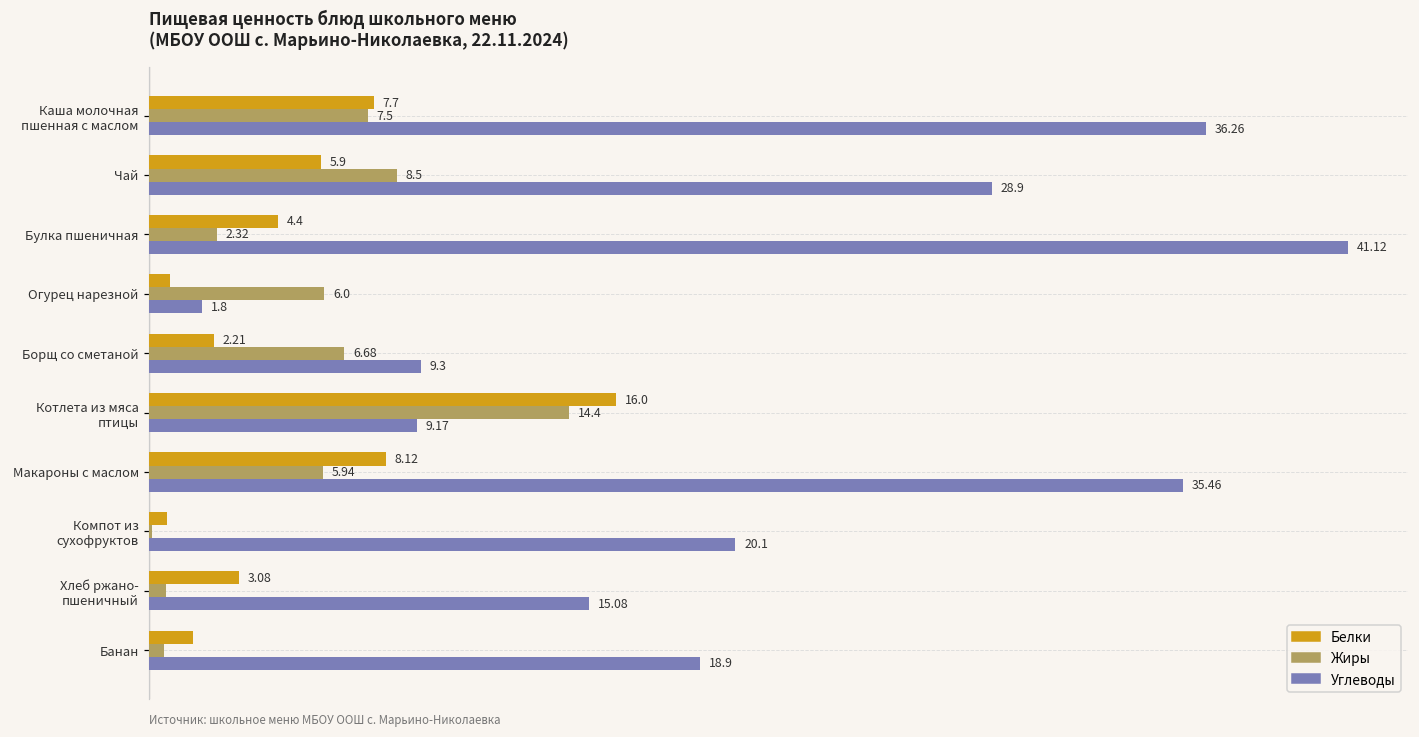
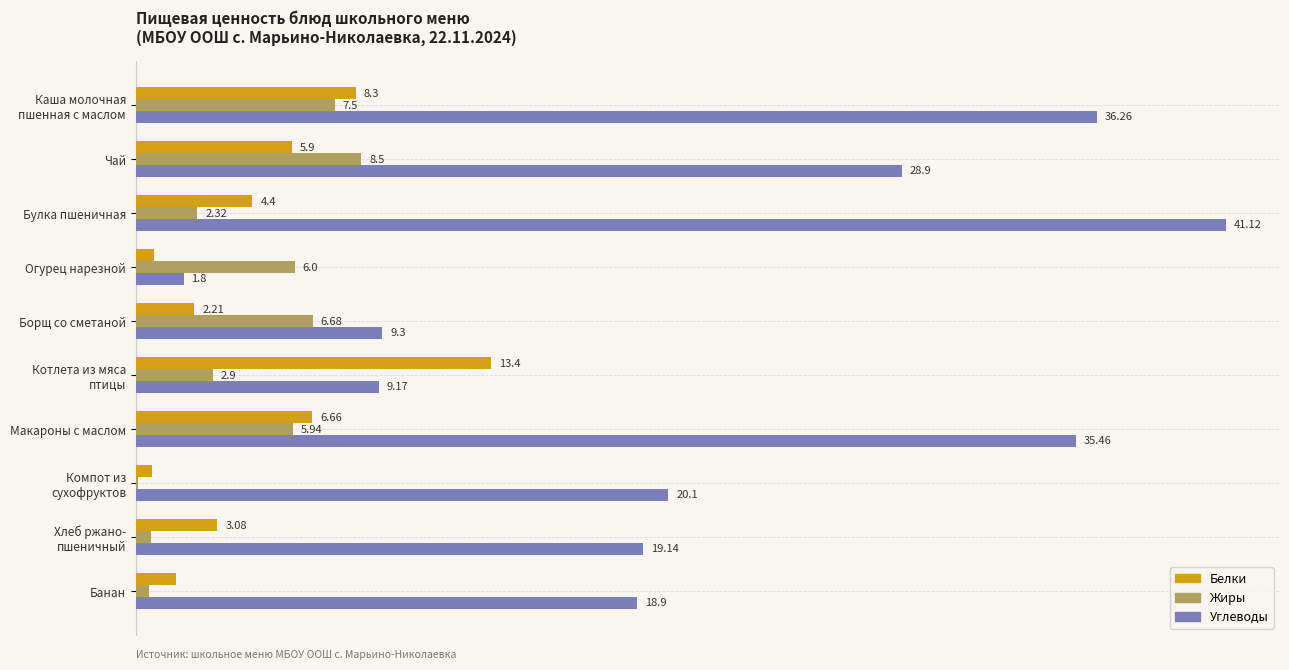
  {
    "Белки": {
-     "Каша молочная пшенная с маслом": 7.7,
+     "Каша молочная пшенная с маслом": 8.3,
      "Чай": 5.9,
      "Булка пшеничная": 4.4,
      "Борщ со сметаной": 2.21,
-     "Котлета из мяса птицы": 16.0,
-     "Макароны с маслом": 8.12,
+     "Котлета из мяса птицы": 13.4,
+     "Макароны с маслом": 6.66,
      "Хлеб ржано- пшеничный": 3.08
    },
    "Жиры": {
      "Каша молочная пшенная с маслом": 7.5,
      "Чай": 8.5,
      "Булка пшеничная": 2.32,
      "Огурец нарезной": 6.0,
      "Борщ со сметаной": 6.68,
-     "Котлета из мяса птицы": 14.4,
+     "Котлета из мяса птицы": 2.9,
      "Макароны с маслом": 5.94
    },
    "Углеводы": {
      "Каша молочная пшенная с маслом": 36.26,
      "Чай": 28.9,
      "Булка пшеничная": 41.12,
      "Огурец нарезной": 1.8,
      "Борщ со сметаной": 9.3,
      "Котлета из мяса птицы": 9.17,
      "Макароны с маслом": 35.46,
      "Компот из сухофруктов": 20.1,
-     "Хлеб ржано- пшеничный": 15.08,
+     "Хлеб ржано- пшеничный": 19.14,
      "Банан": 18.9
    }
  }
